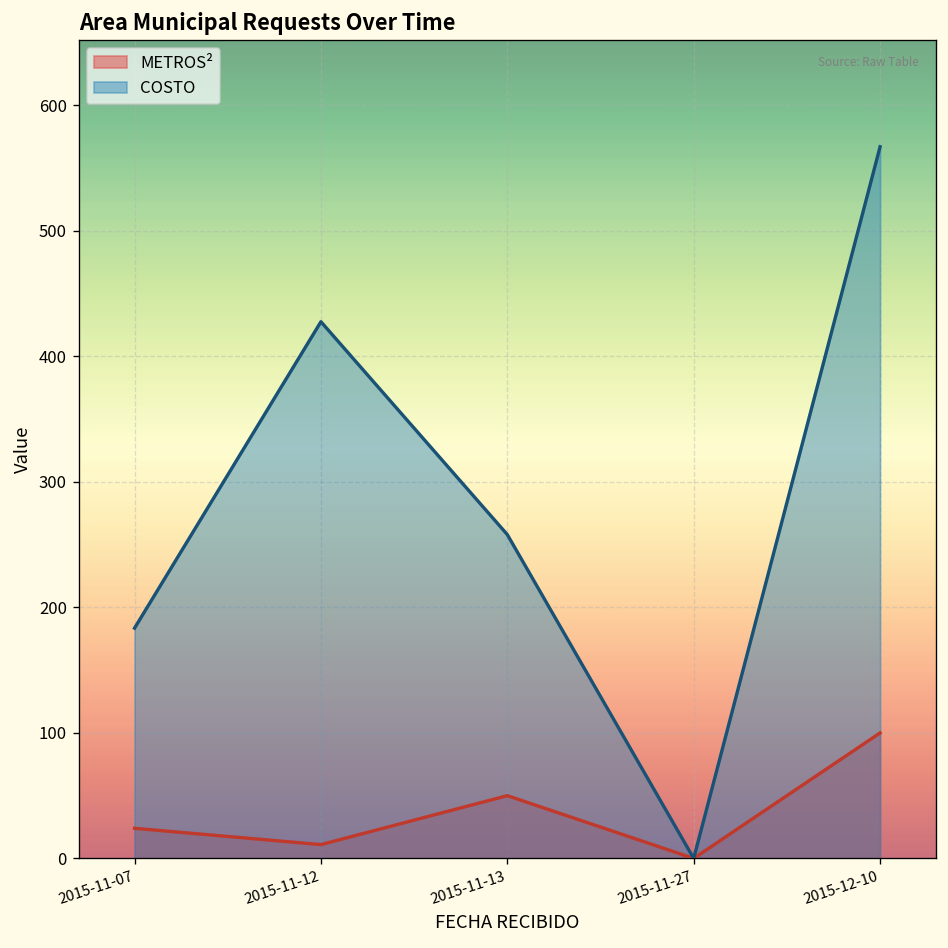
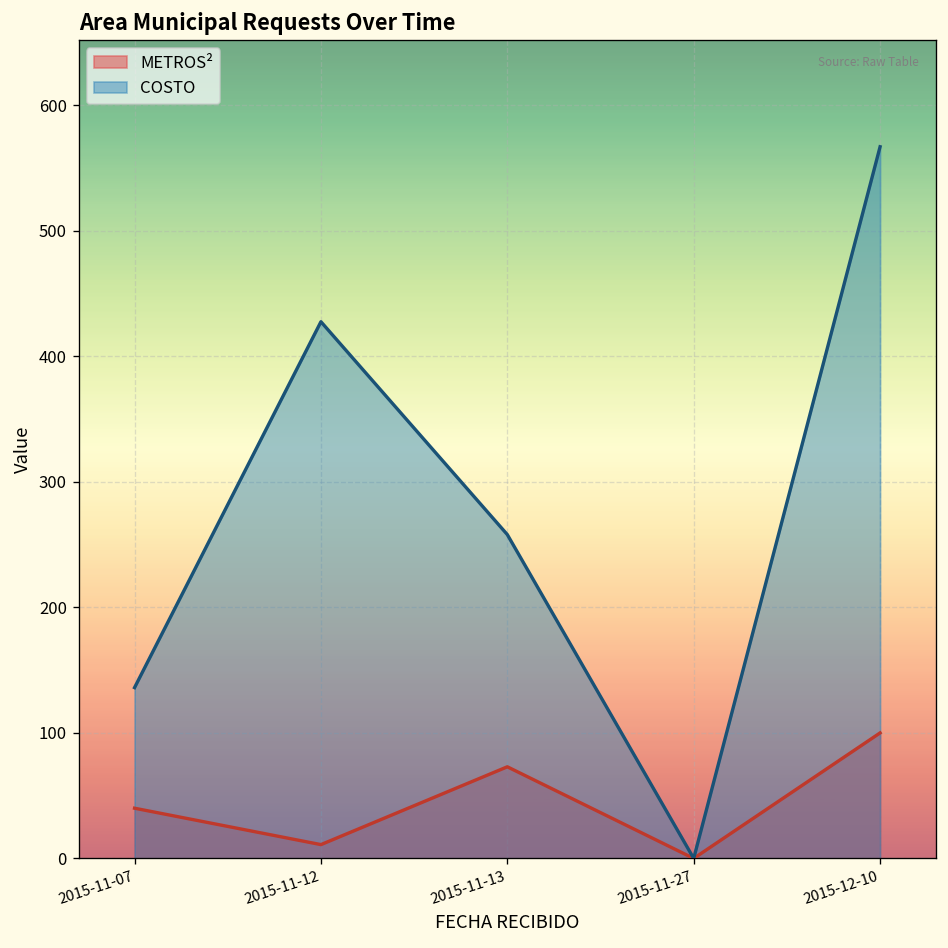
  {
    "METROS²": {
-     "2015-11-07": 24,
+     "2015-11-07": 40,
      "2015-11-12": 11,
-     "2015-11-13": 50,
+     "2015-11-13": 73,
      "2015-12-10": 100
    },
    "COSTO": {
-     "2015-11-07": 183,
+     "2015-11-07": 136,
      "2015-11-12": 428,
      "2015-11-13": 258,
      "2015-12-10": 567
    }
  }
